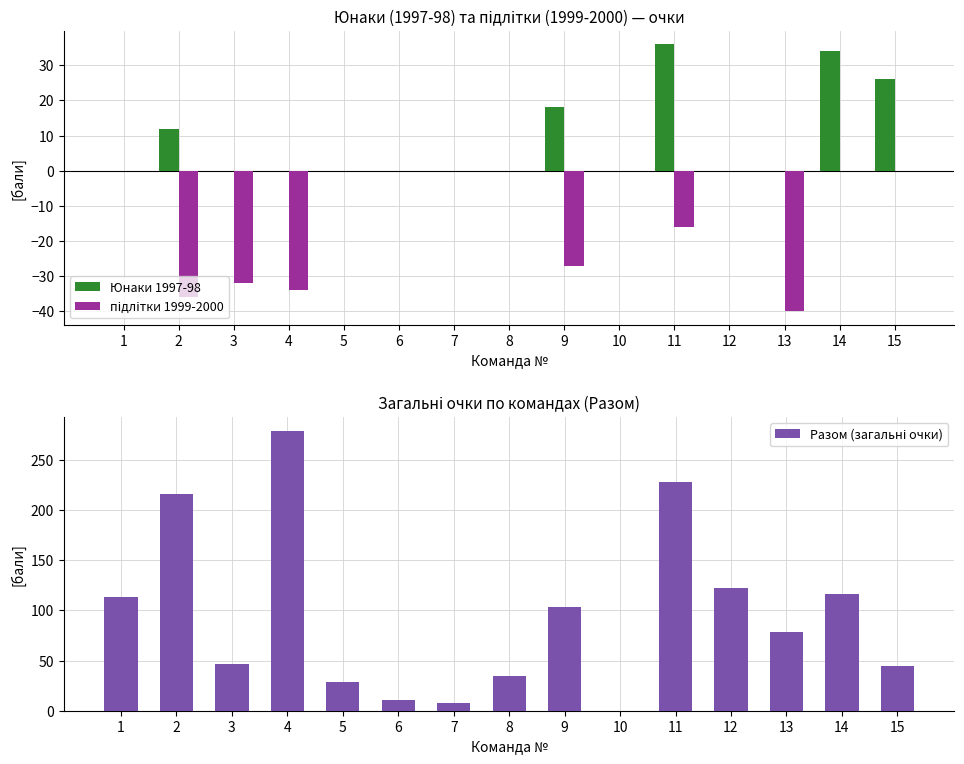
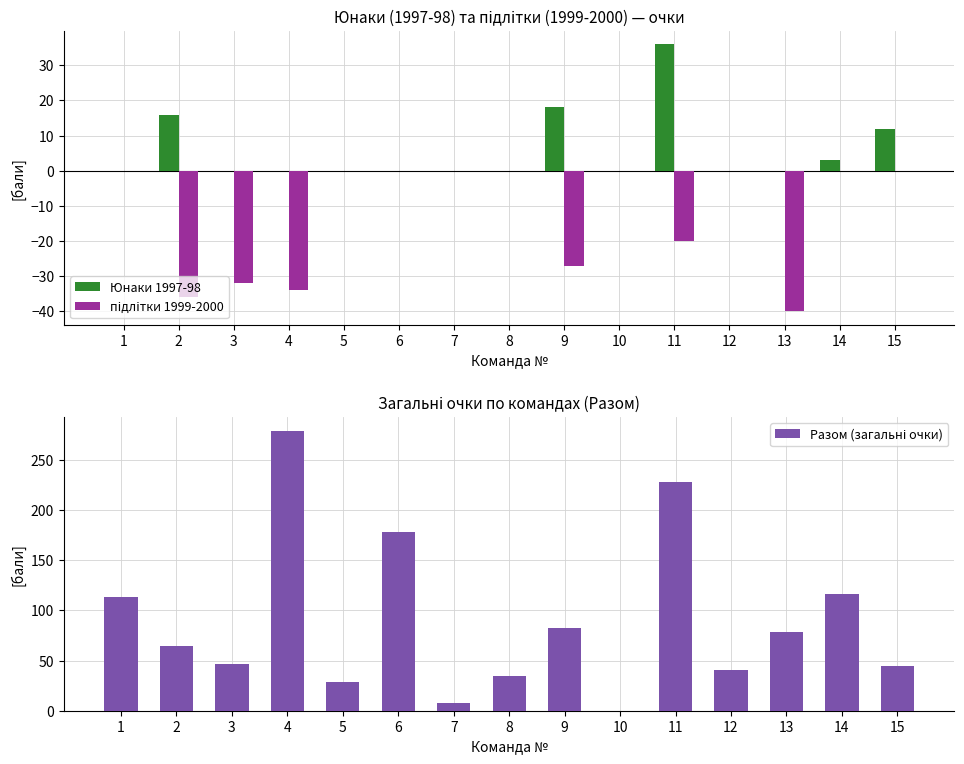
  {
    "Юнаки (1997-98) та підлітки (1999-2000) — очки": {
      "Юнаки 1997-98": {
        "1": 0,
-       "2": 12,
+       "2": 16,
        "3": 0,
        "4": 0,
        "5": 0,
        "6": 0,
        "7": 0,
        "8": 0,
        "9": 18,
        "10": 0,
        "11": 36,
        "12": 0,
        "13": 0,
-       "14": 34,
-       "15": 26
+       "14": 3,
+       "15": 12
      },
      "підлітки 1999-2000": {
        "1": 0,
        "3": -32,
        "4": -34,
        "5": 0,
        "6": 0,
        "7": 0,
        "8": 0,
        "9": -27,
        "10": 0,
-       "11": -16,
+       "11": -20,
        "12": 0,
        "13": -40,
        "14": 0,
        "15": 0
      }
    },
    "Загальні очки по командах (Разом)": {
      "1": 113,
-     "2": 216,
+     "2": 65,
      "3": 47,
      "4": 279,
      "5": 29,
-     "6": 11,
+     "6": 178,
      "7": 8,
      "8": 35,
-     "9": 103,
+     "9": 83,
      "10": 0,
      "11": 228,
-     "12": 122,
+     "12": 41,
      "13": 79,
      "14": 116,
      "15": 45
    }
  }
